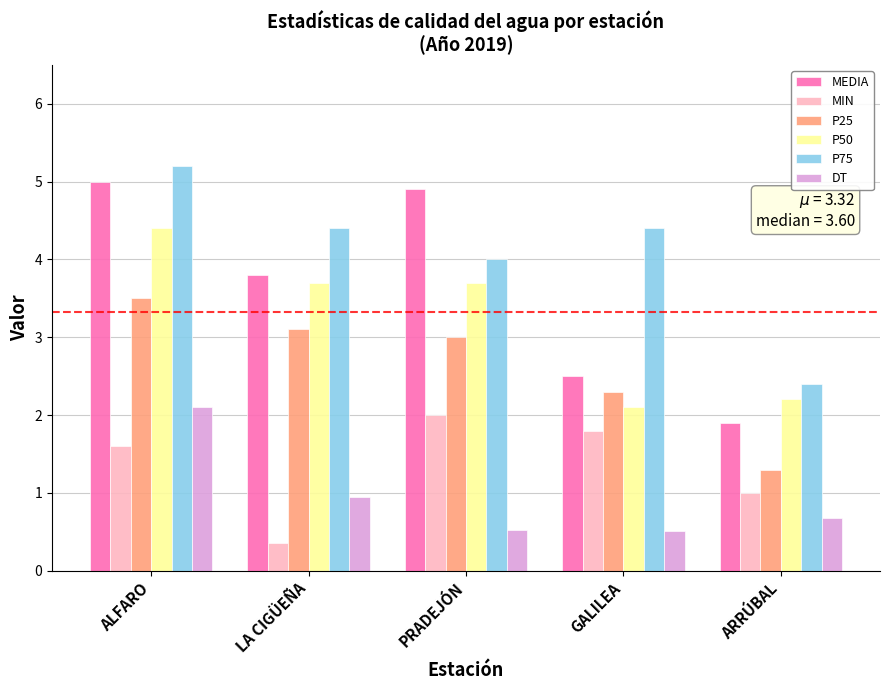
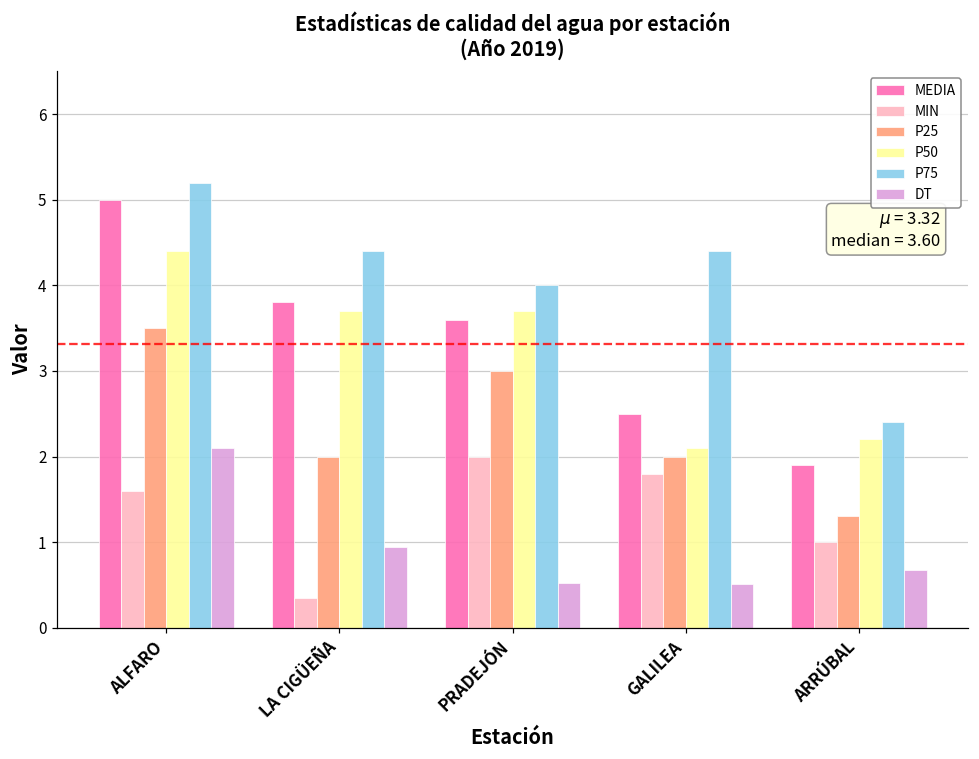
  {
    "MEDIA": {
      "ALFARO": 5.0,
      "LA CIGÜEÑA": 3.8,
-     "PRADEJÓN": 4.9,
+     "PRADEJÓN": 3.6,
      "GALILEA": 2.5,
      "ARRÚBAL": 1.9
    },
    "P25": {
      "ALFARO": 3.5,
-     "LA CIGÜEÑA": 3.1,
+     "LA CIGÜEÑA": 2.0,
      "PRADEJÓN": 3.0,
-     "GALILEA": 2.3,
+     "GALILEA": 2.0,
      "ARRÚBAL": 1.3
    },
    "P50": {
      "ALFARO": 4.4,
      "LA CIGÜEÑA": 3.7,
      "PRADEJÓN": 3.7,
      "GALILEA": 2.1,
      "ARRÚBAL": 2.2
    },
    "P75": {
      "ALFARO": 5.2,
      "LA CIGÜEÑA": 4.4,
      "PRADEJÓN": 4.0,
      "GALILEA": 4.4,
      "ARRÚBAL": 2.4
    }
  }
